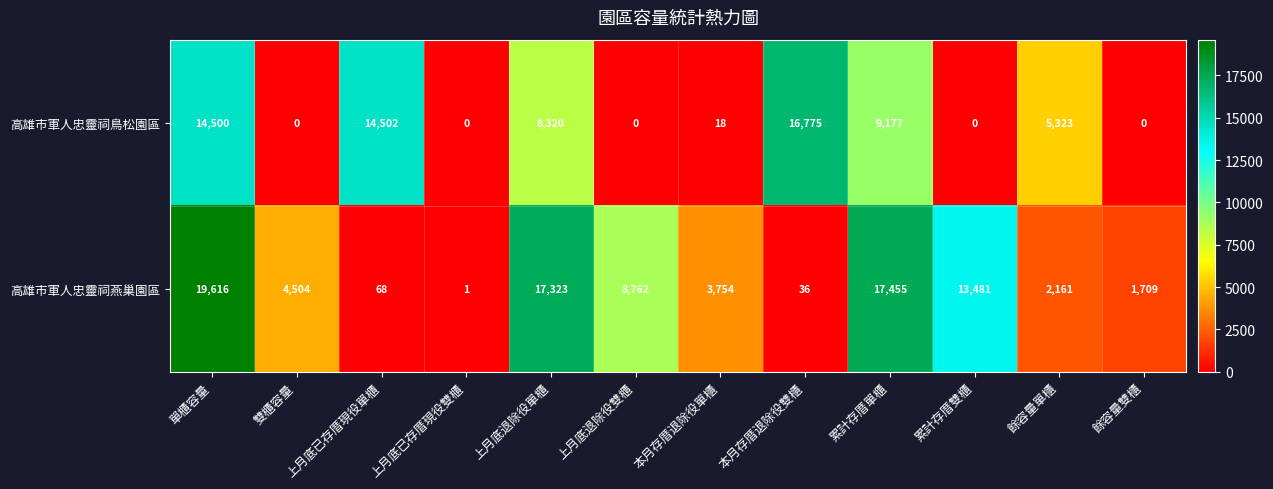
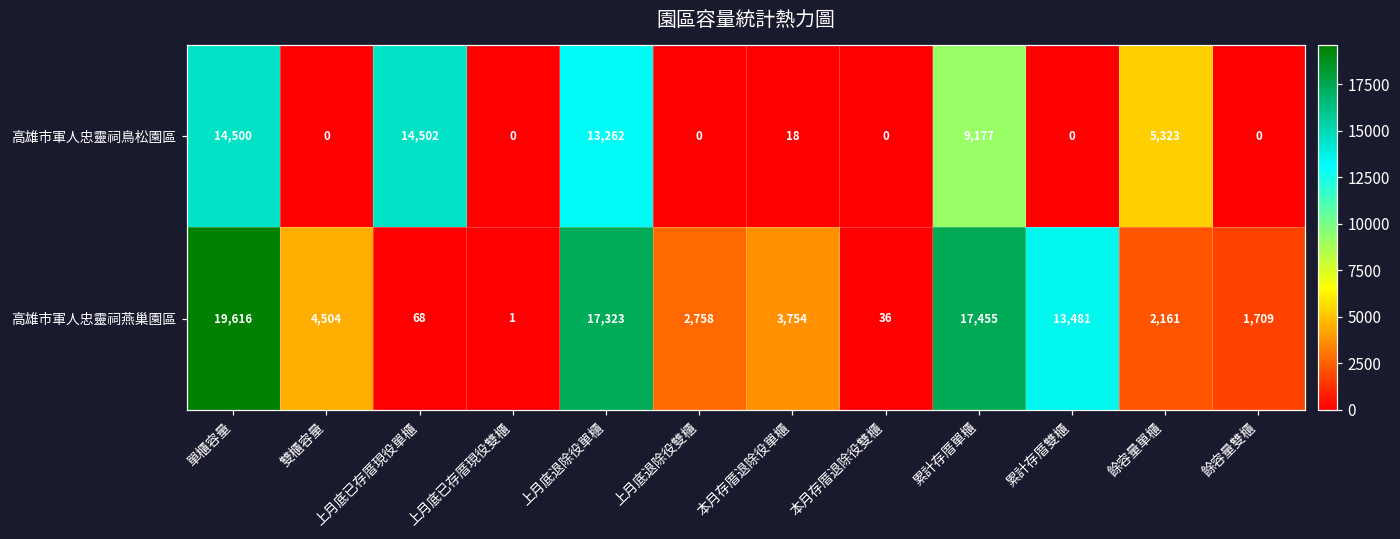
  {
    "高雄市軍人忠靈祠鳥松園區": {
      "單櫃容量": "14,500",
      "雙櫃容量": "0",
      "上月底已存厝現役單櫃": "14,502",
      "上月底已存厝現役雙櫃": "0",
-     "上月底退除役單櫃": "8,320",
+     "上月底退除役單櫃": "13,262",
      "上月底退除役雙櫃": "0",
      "本月存厝退除役單櫃": "18",
-     "本月存厝退除役雙櫃": "16,775",
+     "本月存厝退除役雙櫃": "0",
      "累計存厝單櫃": "9,177",
      "累計存厝雙櫃": "0",
      "餘容量單櫃": "5,323",
      "餘容量雙櫃": "0"
    },
    "高雄市軍人忠靈祠燕巢園區": {
      "單櫃容量": "19,616",
      "雙櫃容量": "4,504",
      "上月底已存厝現役單櫃": "68",
      "上月底已存厝現役雙櫃": "1",
      "上月底退除役單櫃": "17,323",
-     "上月底退除役雙櫃": "8,762",
+     "上月底退除役雙櫃": "2,758",
      "本月存厝退除役單櫃": "3,754",
      "本月存厝退除役雙櫃": "36",
      "累計存厝單櫃": "17,455",
      "累計存厝雙櫃": "13,481",
      "餘容量單櫃": "2,161",
      "餘容量雙櫃": "1,709"
    }
  }
